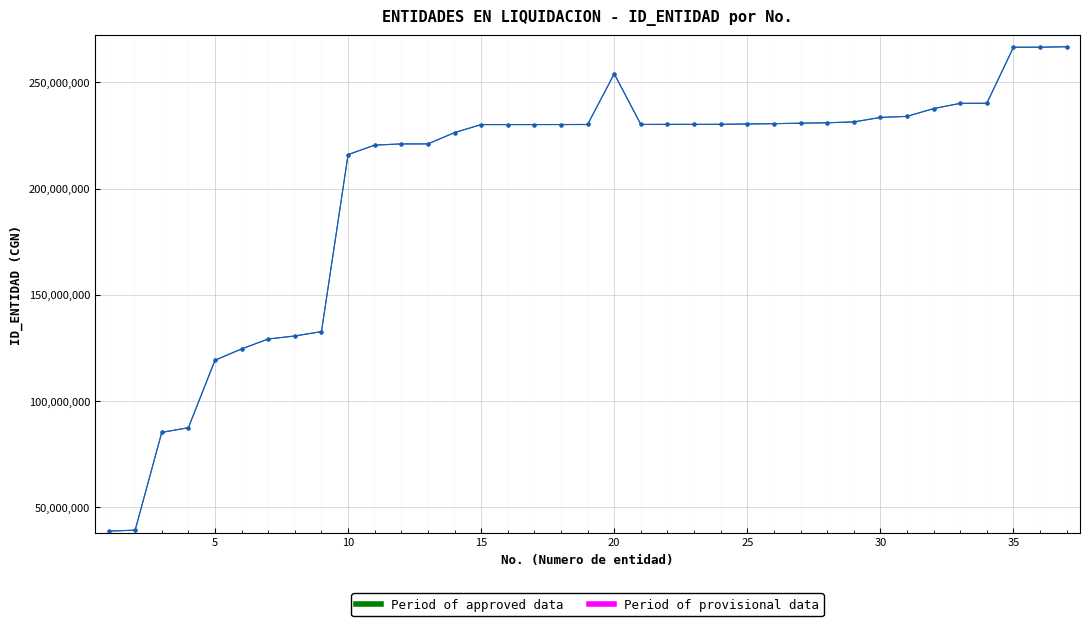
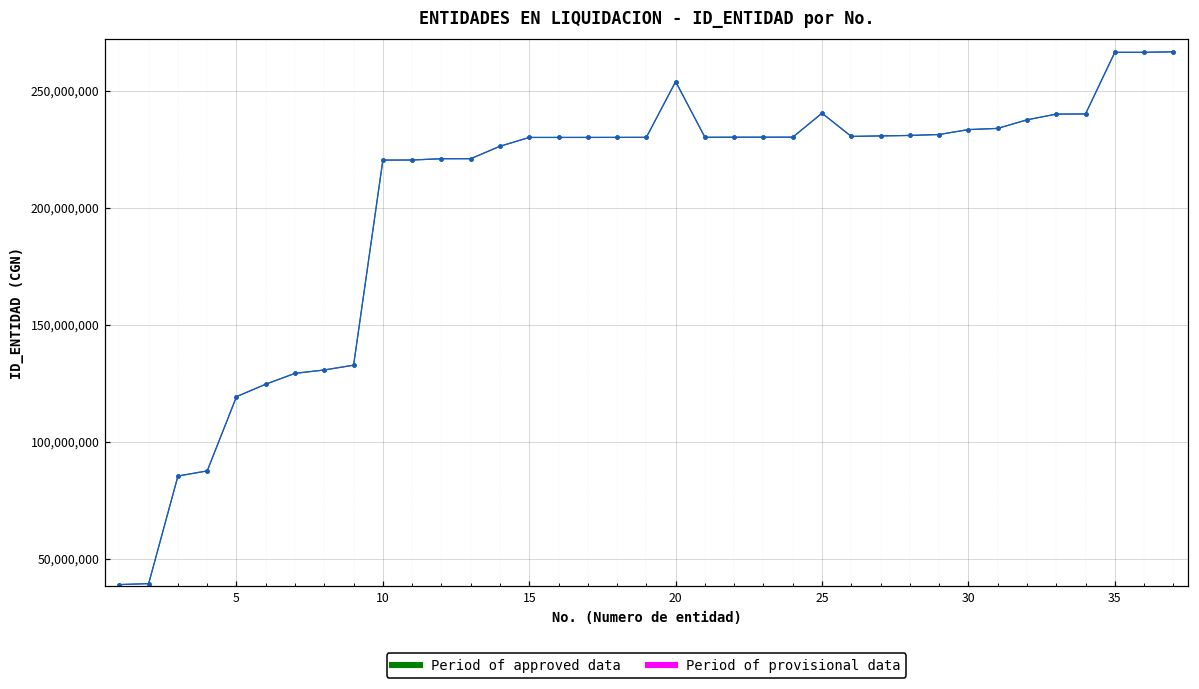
  {
    "5": "119,000,000",
-   "10": "216,000,000",
+   "10": "220,000,000",
    "15": "230,000,000",
    "20": "254,000,000",
-   "25": "230,000,000",
+   "25": "240,000,000",
    "30": "233,000,000",
    "35": "267,000,000"
  }
